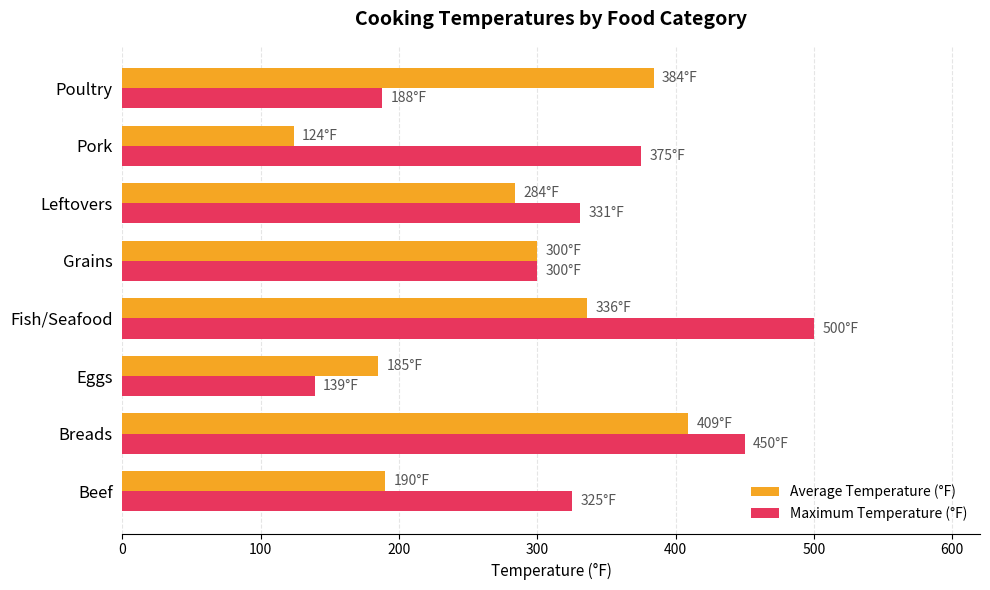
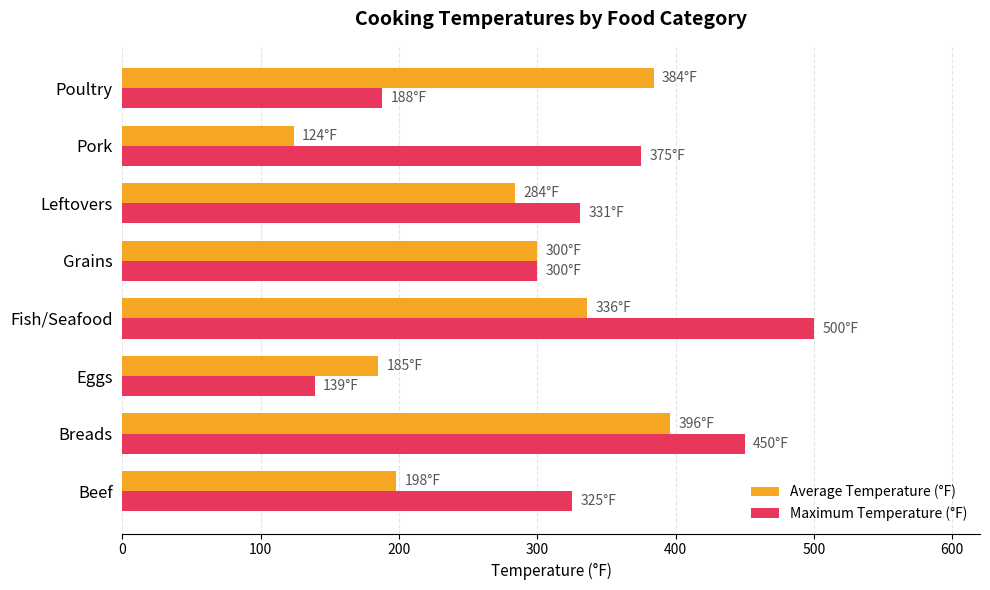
  {
    "Average Temperature (°F)": {
      "Poultry": "384°F",
      "Pork": "124°F",
      "Leftovers": "284°F",
      "Grains": "300°F",
      "Fish/Seafood": "336°F",
      "Eggs": "185°F",
-     "Breads": "409°F",
-     "Beef": "190°F"
+     "Breads": "396°F",
+     "Beef": "198°F"
    },
    "Maximum Temperature (°F)": {
      "Poultry": "188°F",
      "Pork": "375°F",
      "Leftovers": "331°F",
      "Grains": "300°F",
      "Fish/Seafood": "500°F",
      "Eggs": "139°F",
      "Breads": "450°F",
      "Beef": "325°F"
    }
  }
